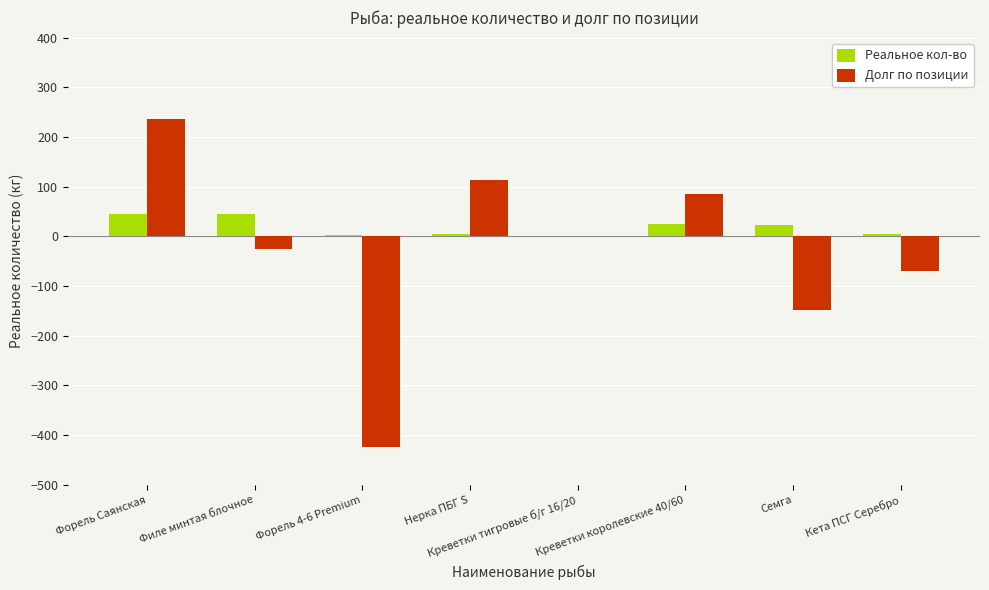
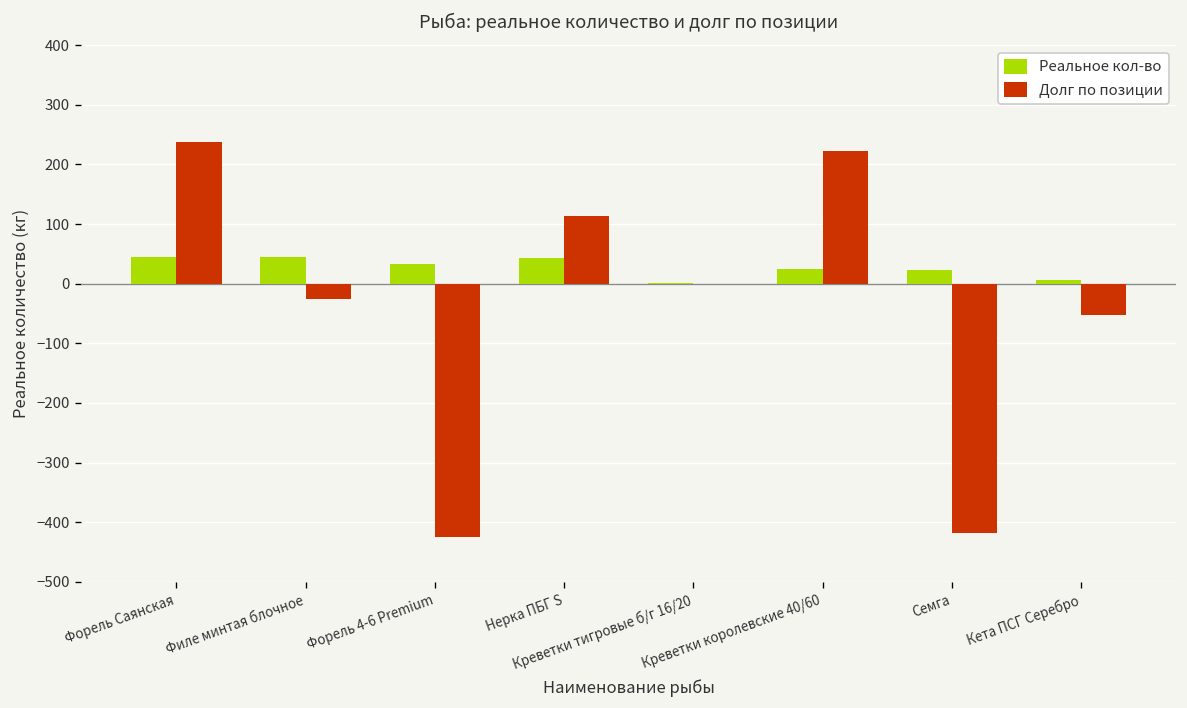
  {
    "Реальное кол-во": {
      "Форель Саянская": 50,
      "Филе минтая блочное": 40,
-     "Форель 4-6 Premium": 0,
-     "Нерка ПБГ S": 10,
+     "Форель 4-6 Premium": 30,
+     "Нерка ПБГ S": 40,
      "Креветки королевские 40/60": 30,
      "Семга": 20,
      "Кета ПСГ Серебро": 10
    },
    "Долг по позиции": {
      "Форель Саянская": 240,
      "Филе минтая блочное": -30,
      "Форель 4-6 Premium": -420,
      "Нерка ПБГ S": 110,
      "Креветки тигровые б/г 16/20": 0,
-     "Креветки королевские 40/60": 90,
-     "Семга": -150,
-     "Кета ПСГ Серебро": -70
+     "Креветки королевские 40/60": 220,
+     "Семга": -420,
+     "Кета ПСГ Серебро": -50
    }
  }
